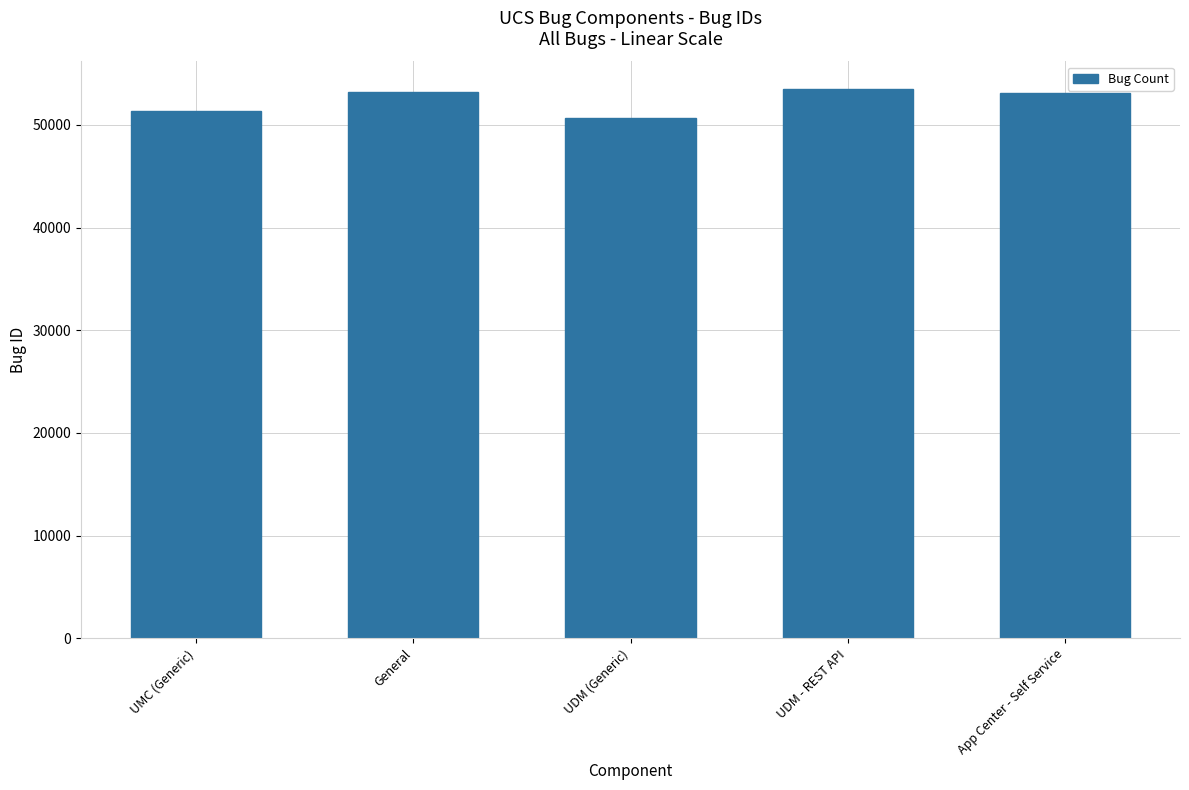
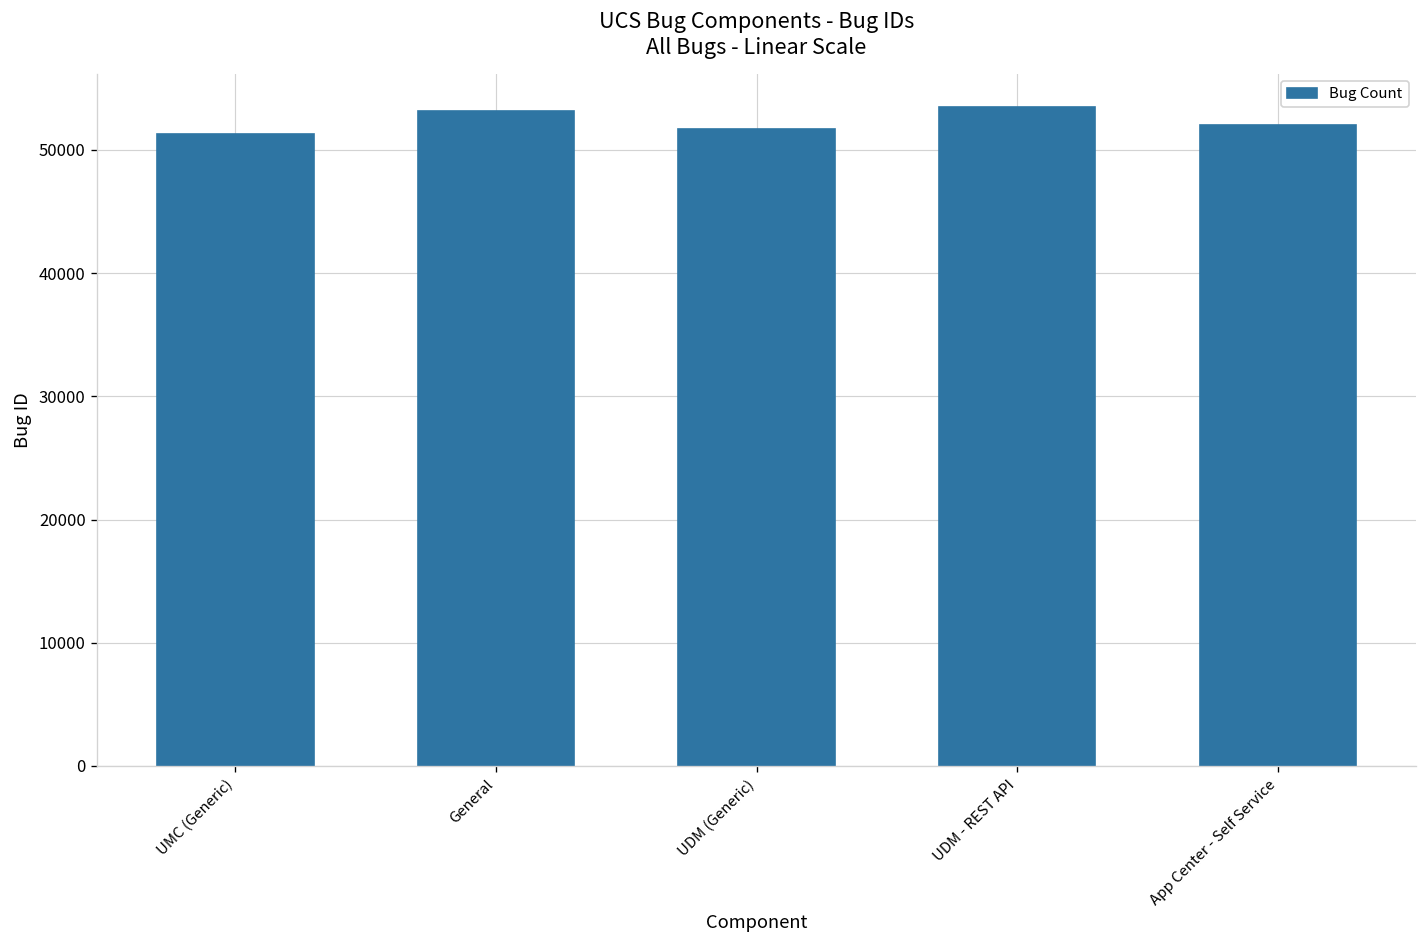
  {
    "UMC (Generic)": 51300,
    "General": 53200,
-   "UDM (Generic)": 50600,
+   "UDM (Generic)": 51700,
    "UDM - REST API": 53500,
-   "App Center - Self Service": 53200
+   "App Center - Self Service": 52000
  }
